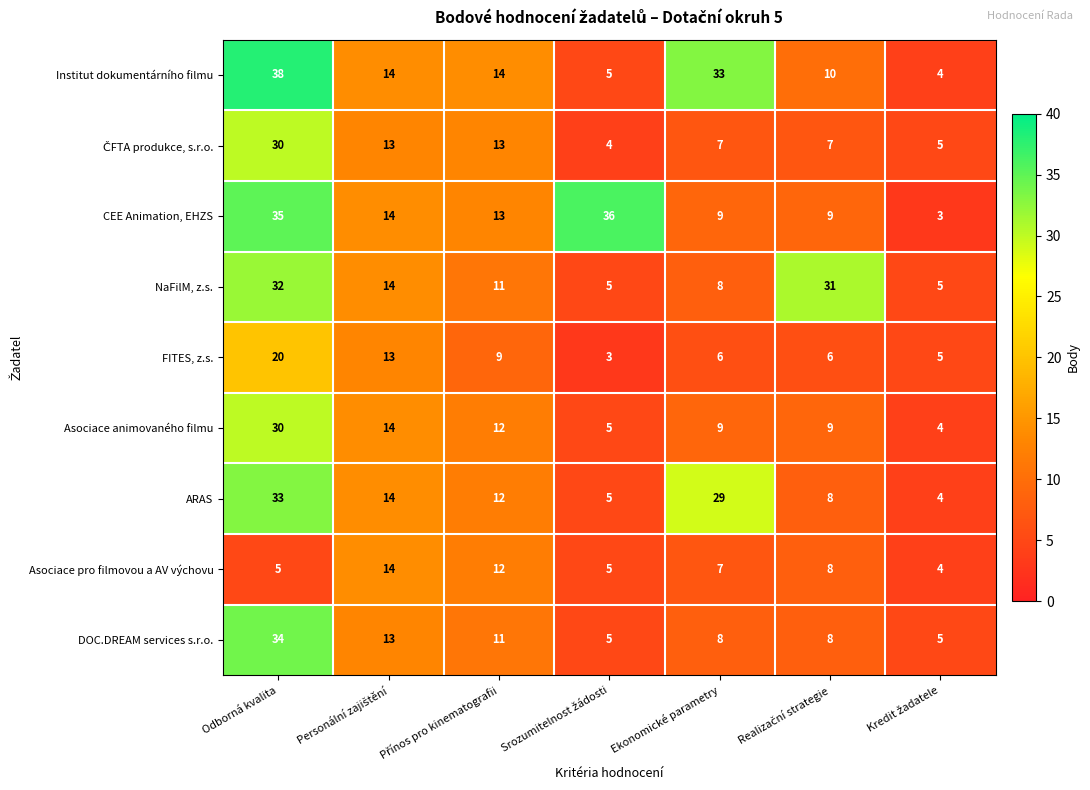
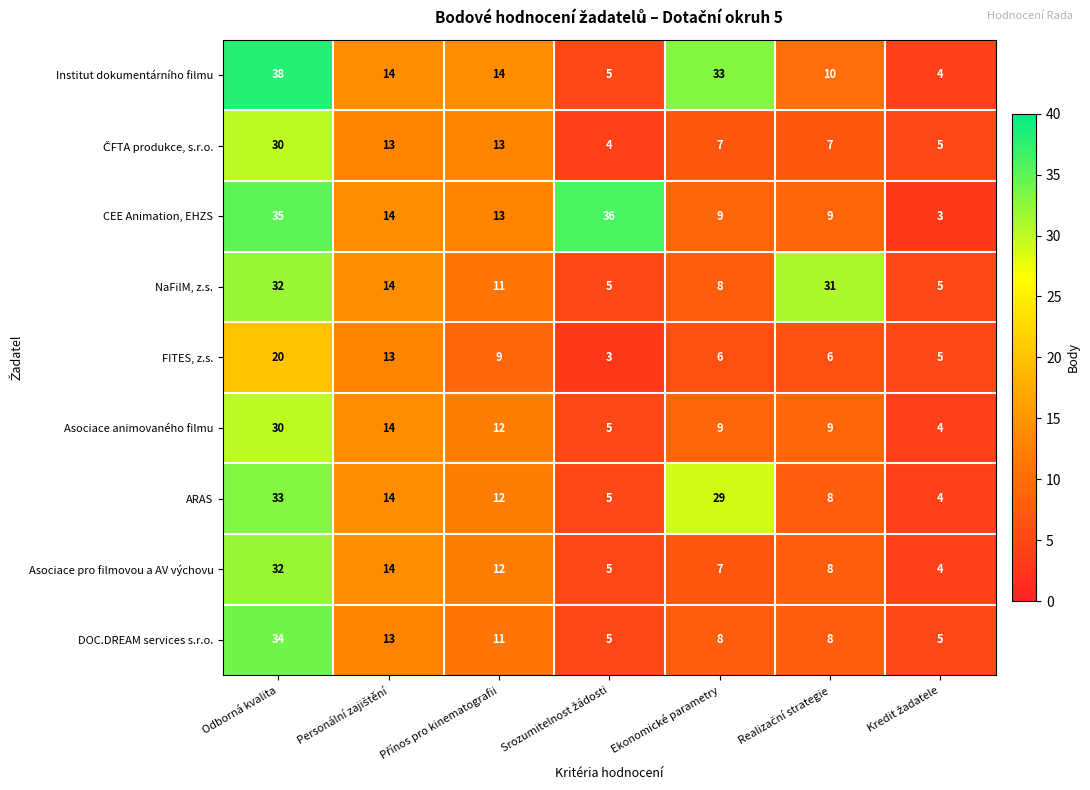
  {
    "Institut dokumentárního filmu": {
      "Odborná kvalita": 38,
      "Personální zajištění": 14,
      "Přínos pro kinematografii": 14,
      "Srozumitelnost žádosti": 5,
      "Ekonomické parametry": 33,
      "Realizační strategie": 10,
      "Kredit žadatele": 4
    },
    "ČFTA produkce, s.r.o.": {
      "Odborná kvalita": 30,
      "Personální zajištění": 13,
      "Přínos pro kinematografii": 13,
      "Srozumitelnost žádosti": 4,
      "Ekonomické parametry": 7,
      "Realizační strategie": 7,
      "Kredit žadatele": 5
    },
    "CEE Animation, EHZS": {
      "Odborná kvalita": 35,
      "Personální zajištění": 14,
      "Přínos pro kinematografii": 13,
      "Srozumitelnost žádosti": 36,
      "Ekonomické parametry": 9,
      "Realizační strategie": 9,
      "Kredit žadatele": 3
    },
    "NaFilM, z.s.": {
      "Odborná kvalita": 32,
      "Personální zajištění": 14,
      "Přínos pro kinematografii": 11,
      "Srozumitelnost žádosti": 5,
      "Ekonomické parametry": 8,
      "Realizační strategie": 31,
      "Kredit žadatele": 5
    },
    "FITES, z.s.": {
      "Odborná kvalita": 20,
      "Personální zajištění": 13,
      "Přínos pro kinematografii": 9,
      "Srozumitelnost žádosti": 3,
      "Ekonomické parametry": 6,
      "Realizační strategie": 6,
      "Kredit žadatele": 5
    },
    "Asociace animovaného filmu": {
      "Odborná kvalita": 30,
      "Personální zajištění": 14,
      "Přínos pro kinematografii": 12,
      "Srozumitelnost žádosti": 5,
      "Ekonomické parametry": 9,
      "Realizační strategie": 9,
      "Kredit žadatele": 4
    },
    "ARAS": {
      "Odborná kvalita": 33,
      "Personální zajištění": 14,
      "Přínos pro kinematografii": 12,
      "Srozumitelnost žádosti": 5,
      "Ekonomické parametry": 29,
      "Realizační strategie": 8,
      "Kredit žadatele": 4
    },
    "Asociace pro filmovou a AV výchovu": {
-     "Odborná kvalita": 5,
+     "Odborná kvalita": 32,
      "Personální zajištění": 14,
      "Přínos pro kinematografii": 12,
      "Srozumitelnost žádosti": 5,
      "Ekonomické parametry": 7,
      "Realizační strategie": 8,
      "Kredit žadatele": 4
    },
    "DOC.DREAM services s.r.o.": {
      "Odborná kvalita": 34,
      "Personální zajištění": 13,
      "Přínos pro kinematografii": 11,
      "Srozumitelnost žádosti": 5,
      "Ekonomické parametry": 8,
      "Realizační strategie": 8,
      "Kredit žadatele": 5
    }
  }
